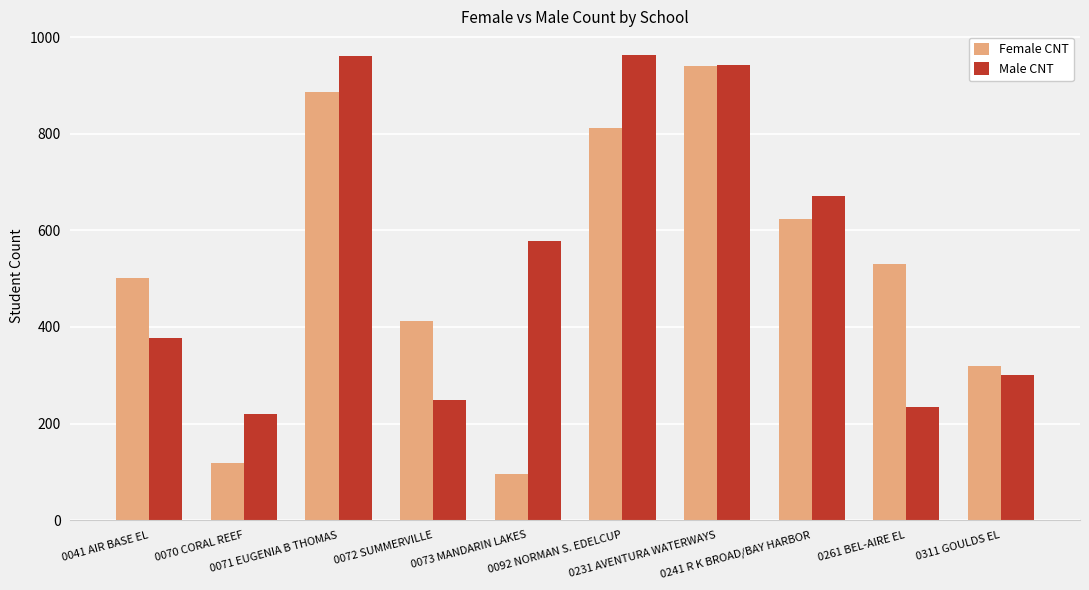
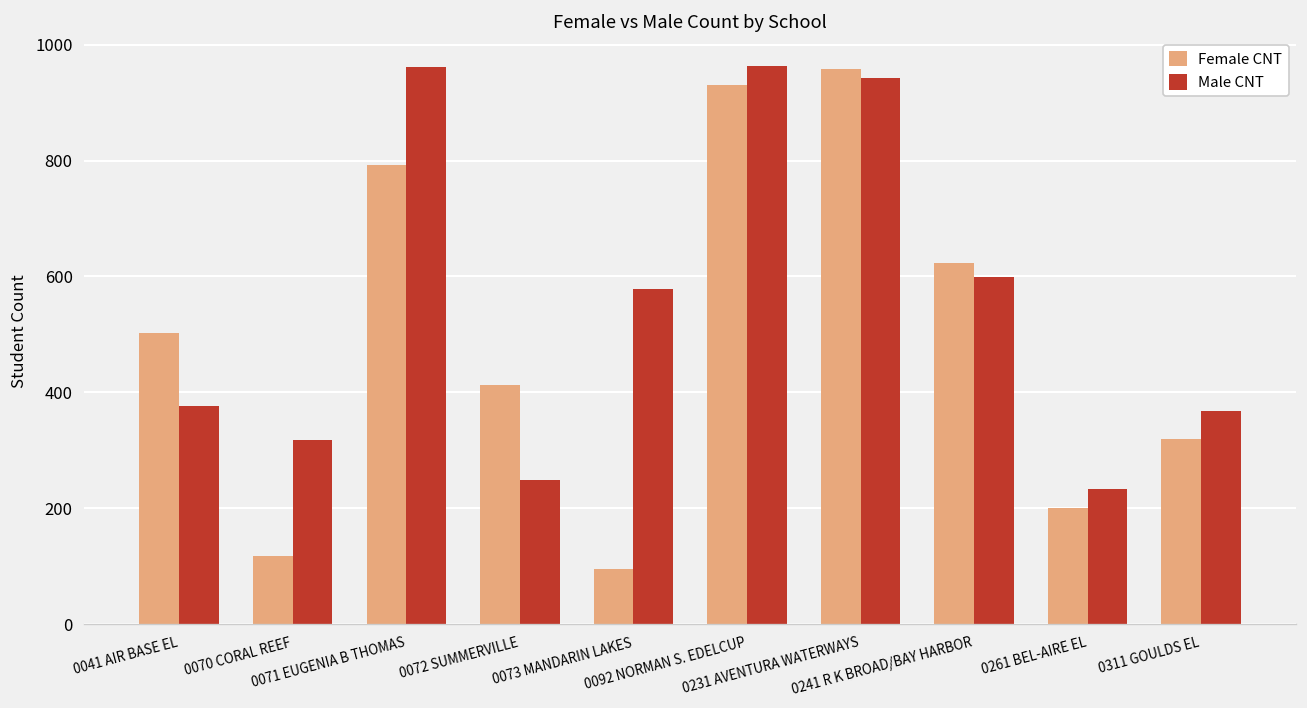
  {
    "Female CNT": {
      "0041 AIR BASE EL": 500,
      "0070 CORAL REEF": 120,
-     "0071 EUGENIA B THOMAS": 890,
+     "0071 EUGENIA B THOMAS": 790,
      "0072 SUMMERVILLE": 410,
      "0073 MANDARIN LAKES": 100,
-     "0092 NORMAN S. EDELCUP": 810,
-     "0231 AVENTURA WATERWAYS": 940,
+     "0092 NORMAN S. EDELCUP": 930,
+     "0231 AVENTURA WATERWAYS": 960,
      "0241 R K BROAD/BAY HARBOR": 620,
-     "0261 BEL-AIRE EL": 530,
+     "0261 BEL-AIRE EL": 200,
      "0311 GOULDS EL": 320
    },
    "Male CNT": {
      "0041 AIR BASE EL": 380,
-     "0070 CORAL REEF": 220,
+     "0070 CORAL REEF": 320,
      "0071 EUGENIA B THOMAS": 960,
      "0072 SUMMERVILLE": 250,
      "0073 MANDARIN LAKES": 580,
      "0092 NORMAN S. EDELCUP": 960,
      "0231 AVENTURA WATERWAYS": 940,
-     "0241 R K BROAD/BAY HARBOR": 670,
+     "0241 R K BROAD/BAY HARBOR": 600,
      "0261 BEL-AIRE EL": 230,
-     "0311 GOULDS EL": 300
+     "0311 GOULDS EL": 370
    }
  }
